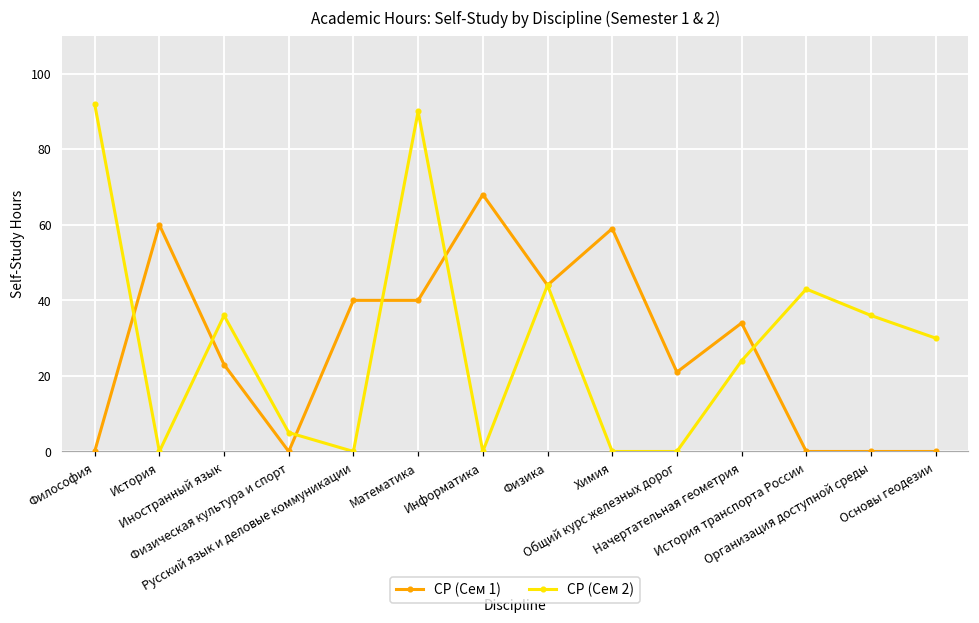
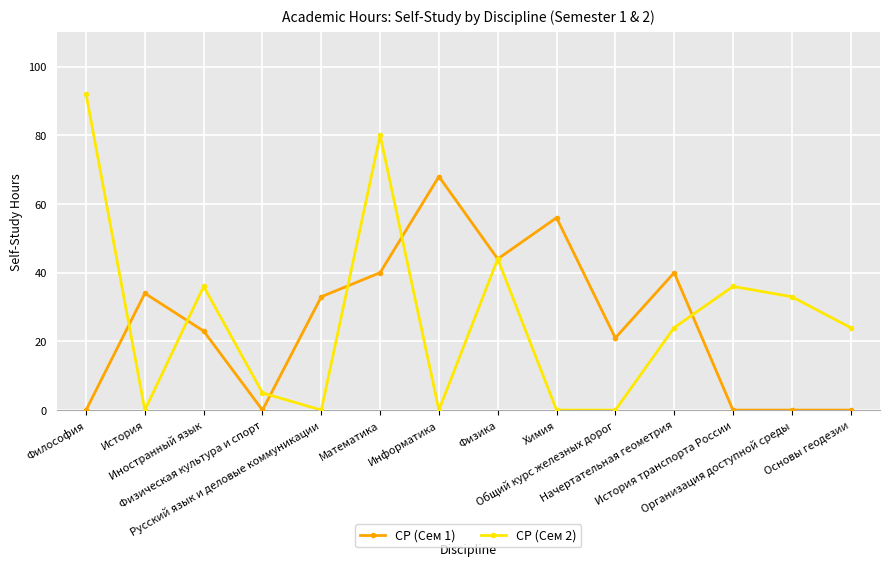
  {
    "СР (Сем 1)": {
      "Философия": 0,
-     "История": 60,
+     "История": 34,
      "Иностранный язык": 23,
      "Физическая культура и спорт": 0,
-     "Русский язык и деловые коммуникации": 40,
+     "Русский язык и деловые коммуникации": 33,
      "Математика": 40,
      "Информатика": 68,
-     "Химия": 59,
+     "Химия": 56,
      "Общий курс железных дорог": 21,
-     "Начертательная геометрия": 34,
+     "Начертательная геометрия": 40,
      "История транспорта России": 0,
      "Организация доступной среды": 0,
      "Основы геодезии": 0
    },
    "СР (Сем 2)": {
      "Философия": 92,
      "История": 0,
      "Иностранный язык": 36,
      "Физическая культура и спорт": 5,
      "Русский язык и деловые коммуникации": 0,
-     "Математика": 90,
+     "Математика": 80,
      "Информатика": 0,
      "Химия": 0,
      "Общий курс железных дорог": 0,
      "Начертательная геометрия": 24,
-     "История транспорта России": 43,
-     "Организация доступной среды": 36,
-     "Основы геодезии": 30
+     "История транспорта России": 36,
+     "Организация доступной среды": 33,
+     "Основы геодезии": 24
    }
  }
